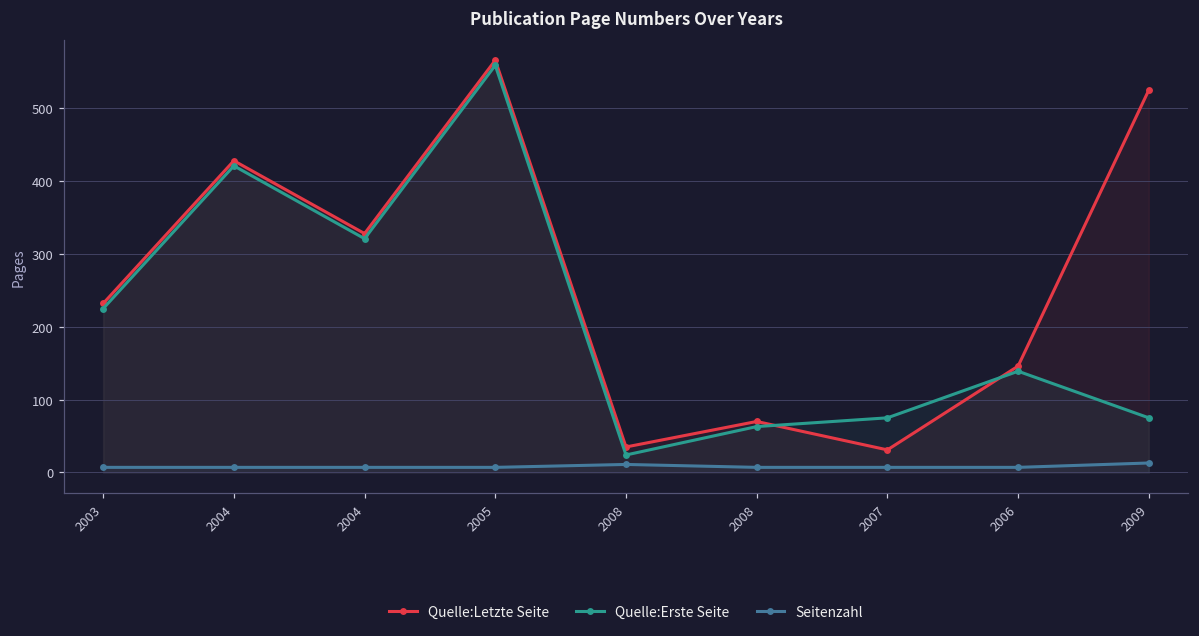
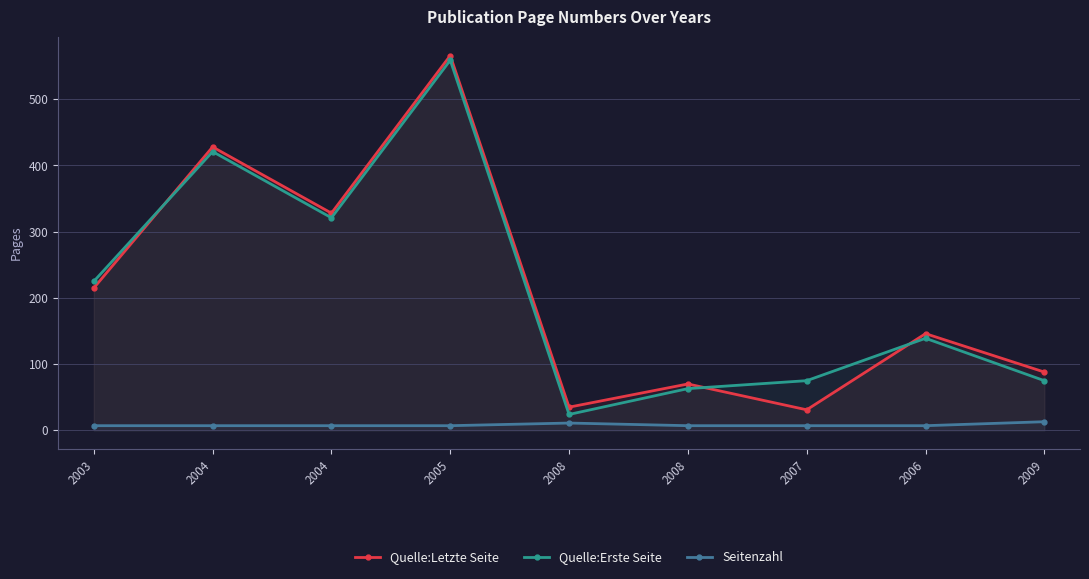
  {
    "Quelle:Letzte Seite": {
-     "2003": 230,
+     "2003": 220,
      "2005": 570,
      "2007": 30,
      "2006": 150,
-     "2009": 530
+     "2009": 90
    }
  }
